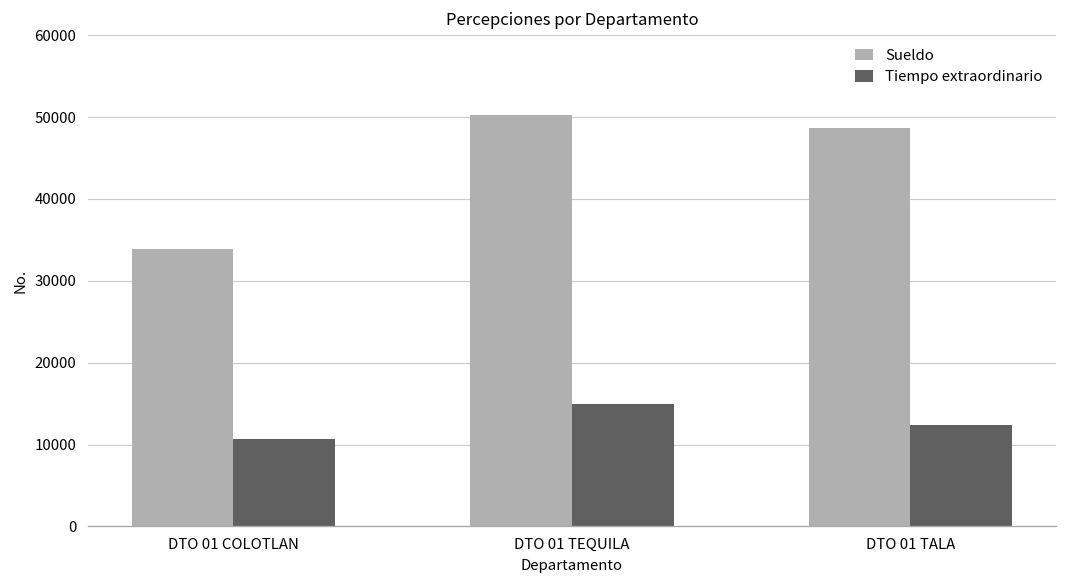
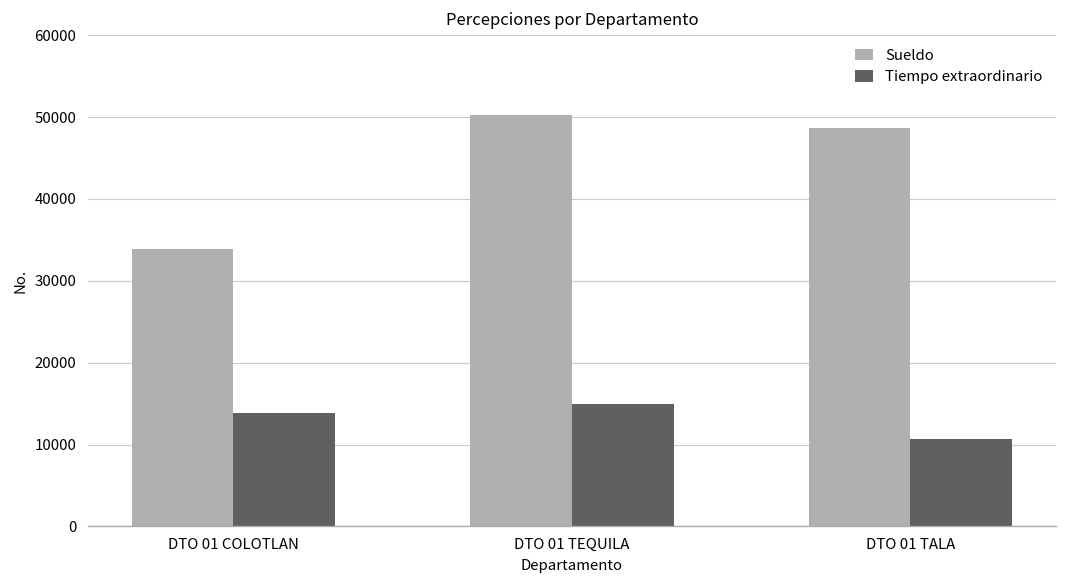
  {
    "Sueldo": {
      "DTO 01 COLOTLAN": 34000,
      "DTO 01 TEQUILA": 50000,
      "DTO 01 TALA": 49000
    },
    "Tiempo extraordinario": {
-     "DTO 01 COLOTLAN": 11000,
+     "DTO 01 COLOTLAN": 14000,
      "DTO 01 TEQUILA": 15000,
-     "DTO 01 TALA": 12000
+     "DTO 01 TALA": 11000
    }
  }
